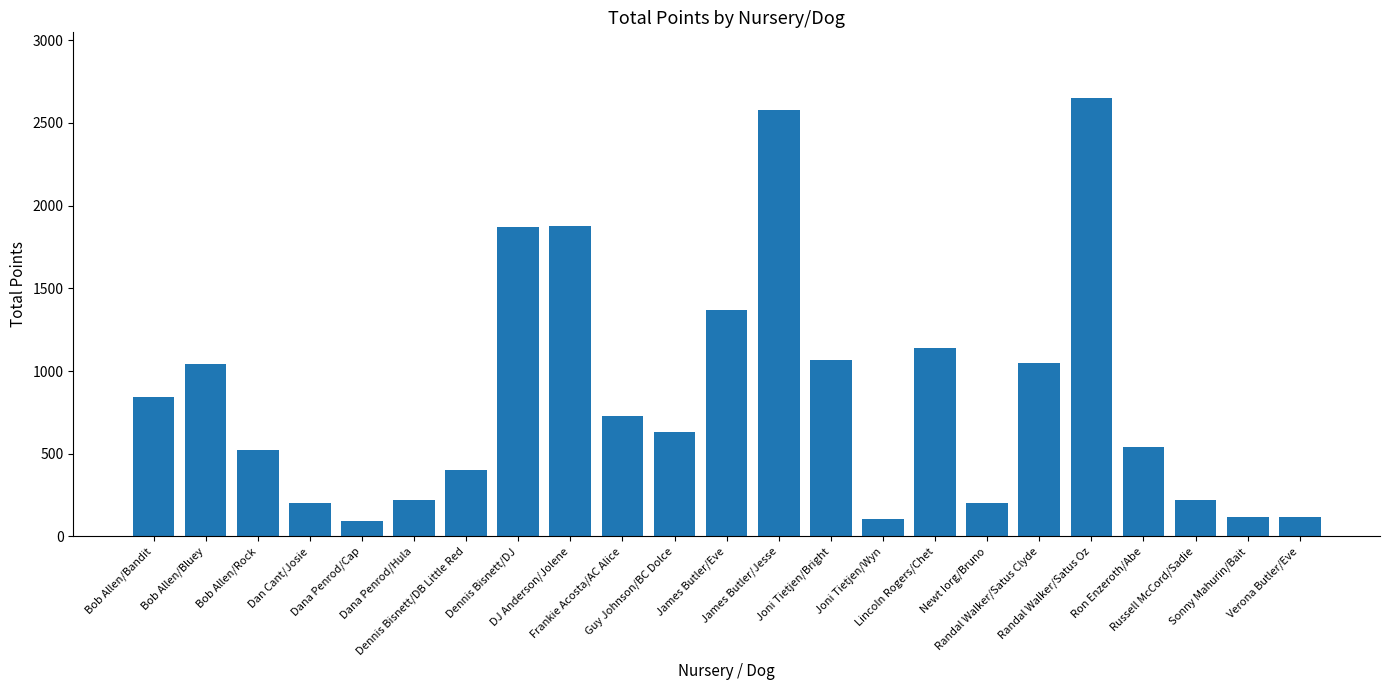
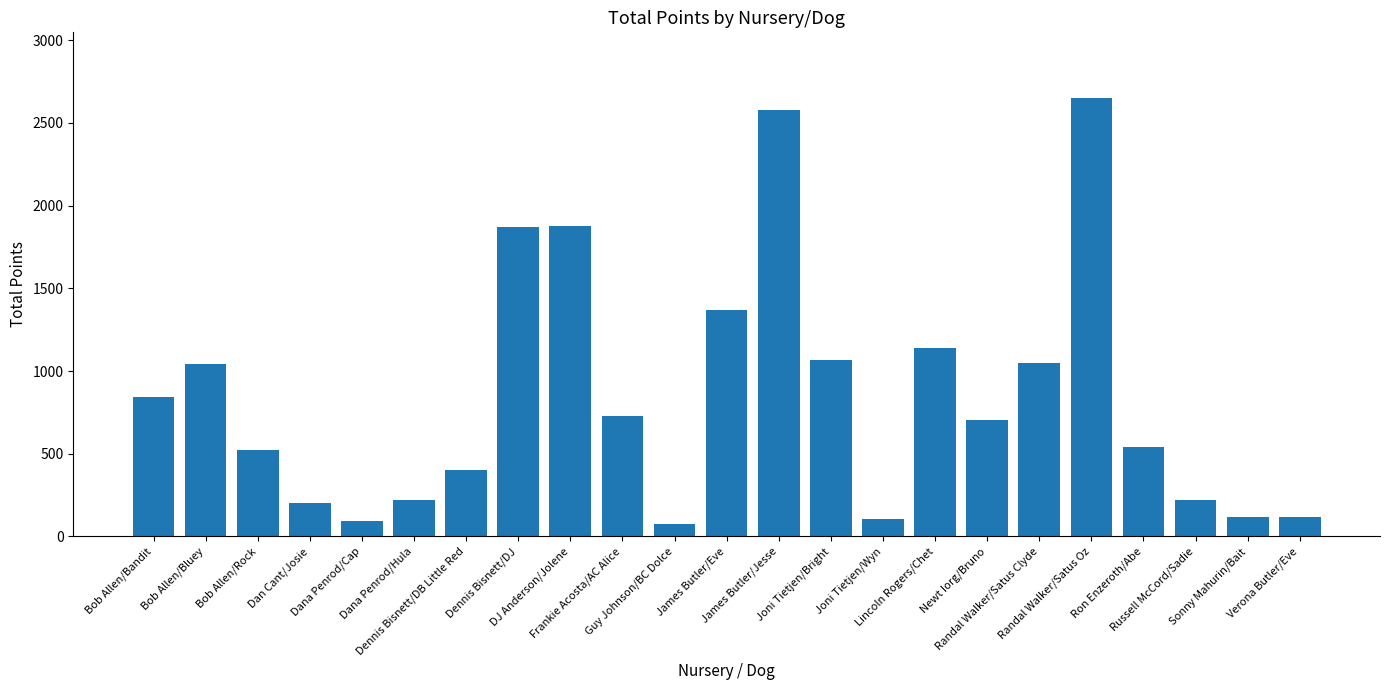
  {
    "Bob Allen/Bandit": 840,
    "Bob Allen/Bluey": 1040,
    "Bob Allen/Rock": 520,
    "Dan Cant/Josie": 200,
    "Dana Penrod/Cap": 90,
    "Dana Penrod/Hula": 220,
    "Dennis Bisnett/DB Little Red": 400,
    "Dennis Bisnett/DJ": 1870,
    "DJ Anderson/Jolene": 1880,
    "Frankie Acosta/AC Alice": 730,
-   "Guy Johnson/BC Dolce": 630,
+   "Guy Johnson/BC Dolce": 80,
    "James Butler/Eve": 1370,
    "James Butler/Jesse": 2580,
    "Joni Tietjen/Bright": 1070,
    "Joni Tietjen/Wyn": 110,
    "Lincoln Rogers/Chet": 1140,
-   "Newt Iorg/Bruno": 200,
+   "Newt Iorg/Bruno": 700,
    "Randal Walker/Satus Clyde": 1050,
    "Randal Walker/Satus Oz": 2650,
    "Ron Enzeroth/Abe": 540,
    "Russell McCord/Sadie": 220,
    "Sonny Mahurin/Bait": 120,
    "Verona Butler/Eve": 120
  }
